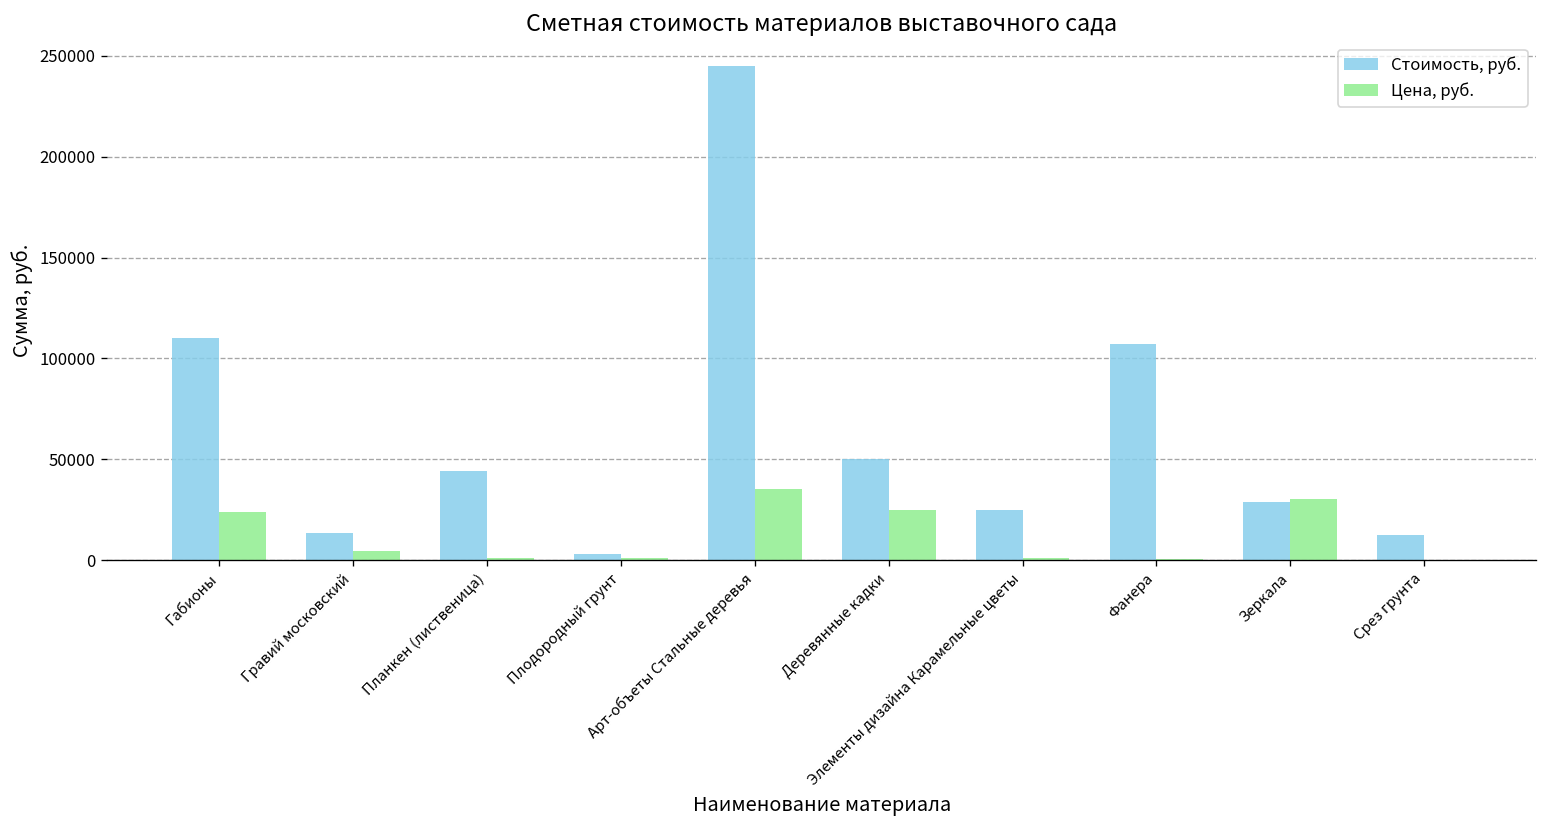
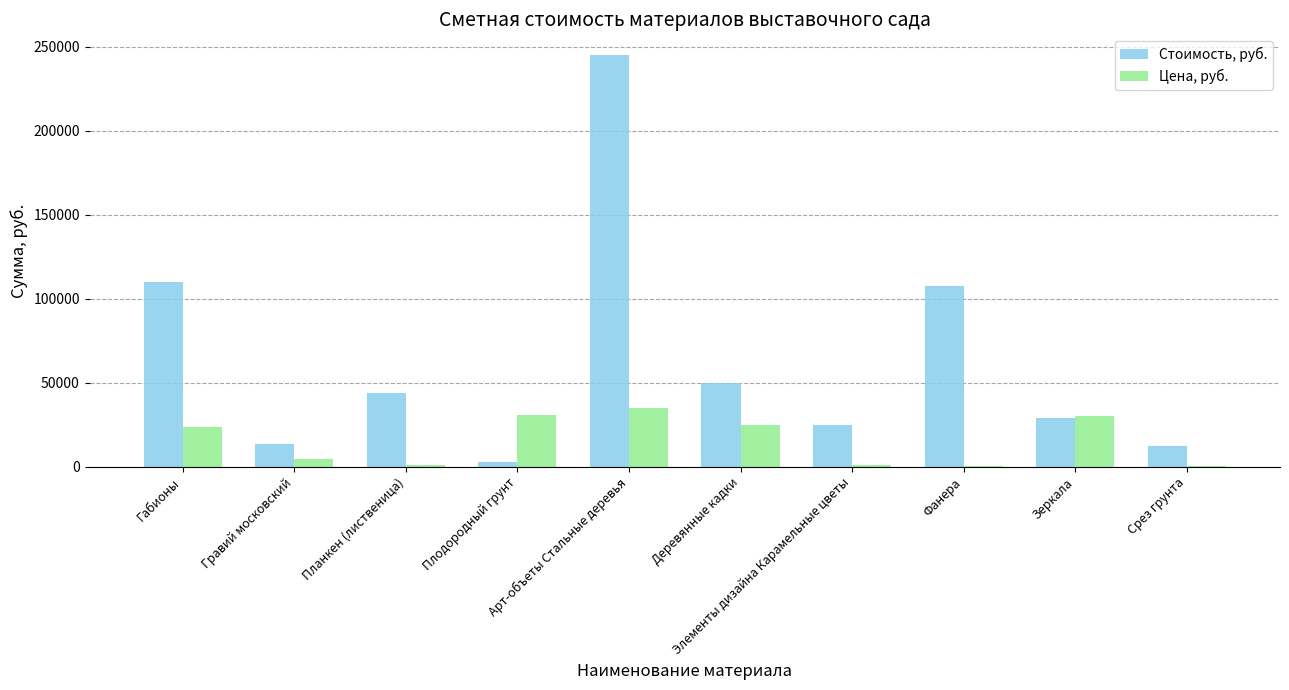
  {
    "Стоимость, руб.": {
      "Габионы": 110000,
      "Гравий московский": 14000,
      "Планкен (лиственица)": 44000,
      "Плодородный грунт": 3000,
      "Арт-объеты Стальные деревья": 245000,
      "Деревянные кадки": 50000,
      "Элементы дизайна Карамельные цветы": 25000,
      "Фанера": 107000,
      "Зеркала": 29000,
      "Срез грунта": 13000
    },
    "Цена, руб.": {
      "Габионы": 24000,
      "Гравий московский": 5000,
-     "Плодородный грунт": 1000,
+     "Плодородный грунт": 31000,
      "Арт-объеты Стальные деревья": 35000,
      "Деревянные кадки": 25000,
      "Зеркала": 30000
    }
  }
